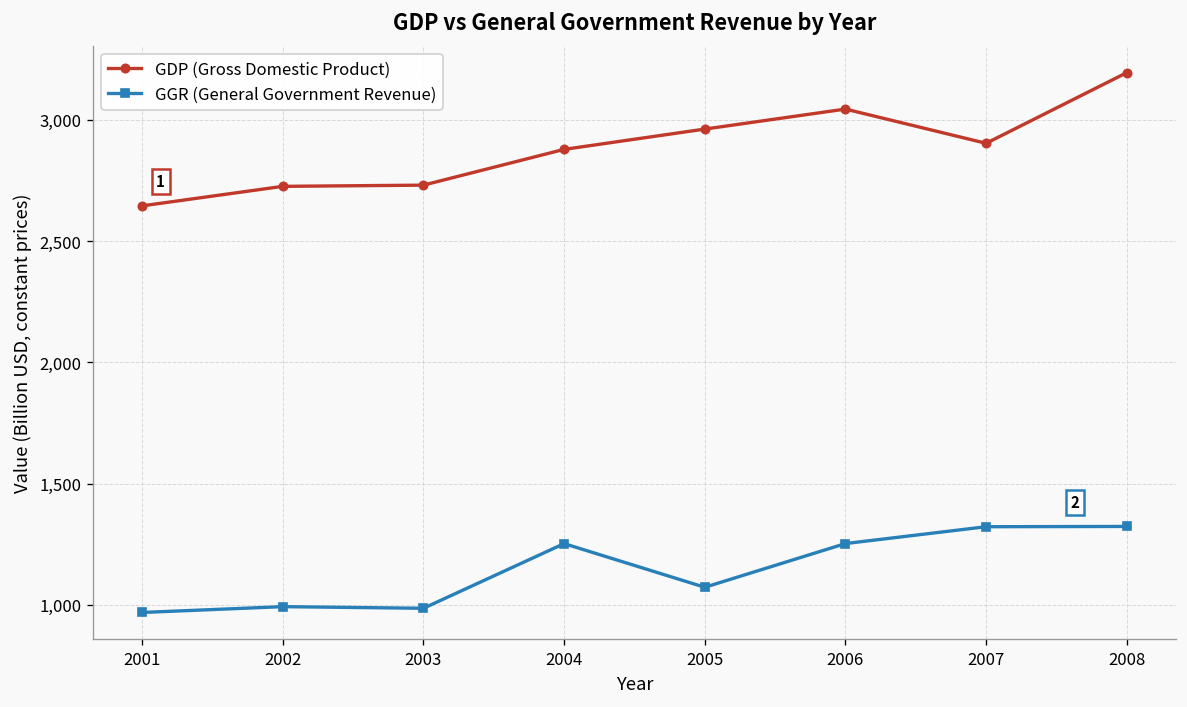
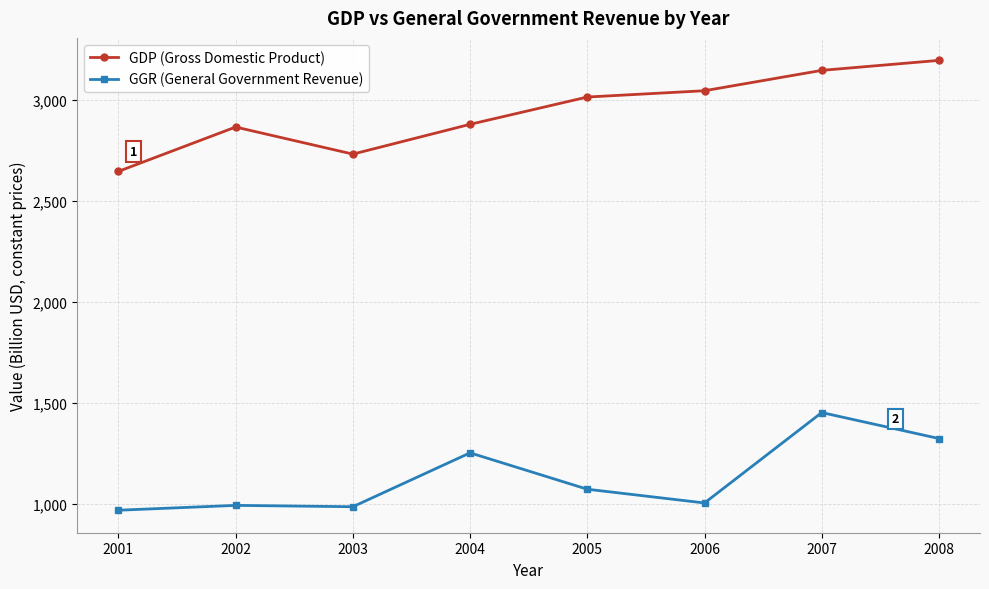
  {
    "GDP (Gross Domestic Product)": {
-     "2002": "2,730",
+     "2002": "2,860",
      "2003": "2,730",
      "2004": "2,880",
-     "2005": "2,960",
+     "2005": "3,010",
      "2006": "3,040",
-     "2007": "2,900",
+     "2007": "3,150",
      "2008": "3,190"
    },
    "GGR (General Government Revenue)": {
      "2001": "970",
      "2002": "990",
      "2003": "990",
      "2004": "1,250",
      "2005": "1,070",
-     "2006": "1,250",
-     "2007": "1,320",
+     "2006": "1,000",
+     "2007": "1,450",
      "2008": "1,320"
    }
  }
